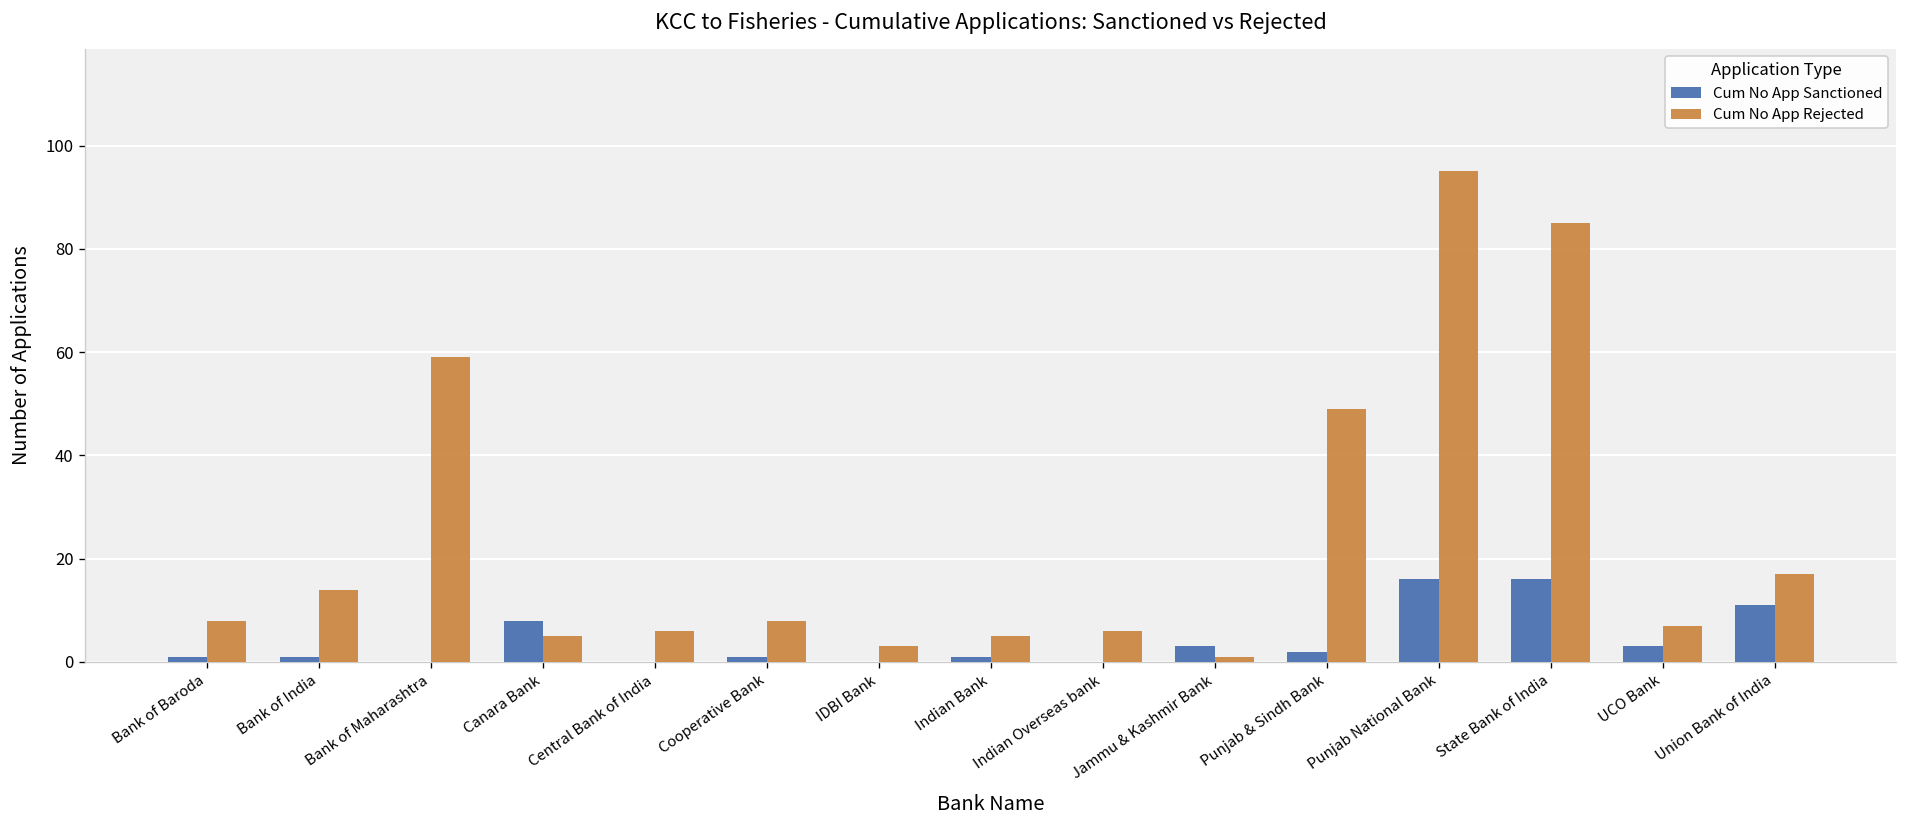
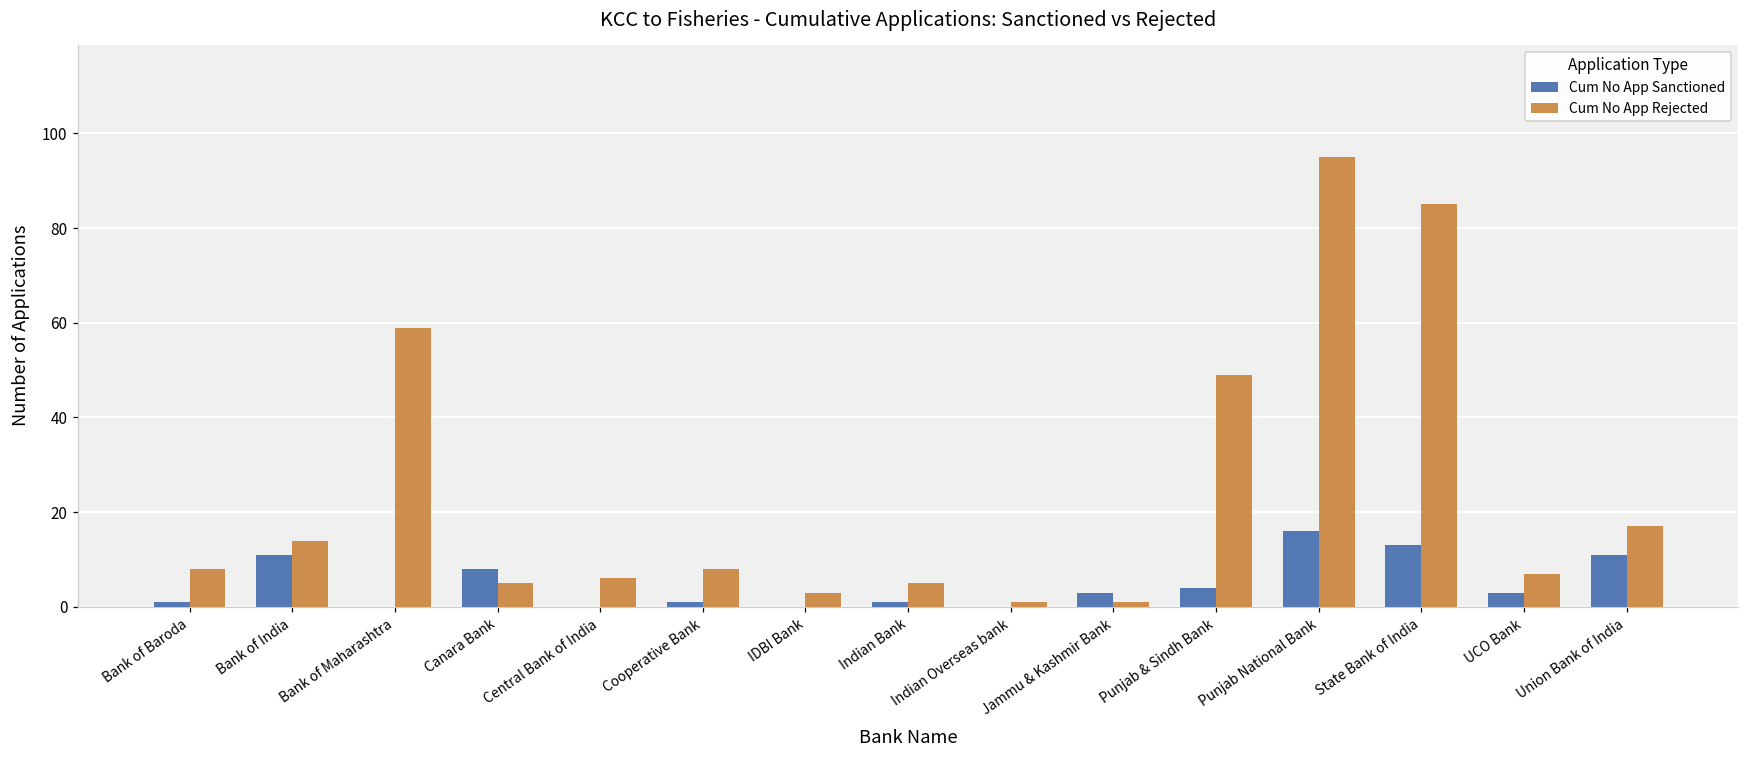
  {
    "Cum No App Sanctioned": {
      "Bank of Baroda": 1,
-     "Bank of India": 1,
+     "Bank of India": 11,
      "Bank of Maharashtra": 0,
      "Canara Bank": 8,
      "Central Bank of India": 0,
      "Cooperative Bank": 1,
      "IDBI Bank": 0,
      "Indian Bank": 1,
      "Indian Overseas bank": 0,
      "Jammu & Kashmir Bank": 3,
-     "Punjab & Sindh Bank": 2,
+     "Punjab & Sindh Bank": 4,
      "Punjab National Bank": 16,
-     "State Bank of India": 16,
+     "State Bank of India": 13,
      "UCO Bank": 3,
      "Union Bank of India": 11
    },
    "Cum No App Rejected": {
      "Bank of Baroda": 8,
      "Bank of India": 14,
      "Bank of Maharashtra": 59,
      "Canara Bank": 5,
      "Central Bank of India": 6,
      "Cooperative Bank": 8,
      "IDBI Bank": 3,
      "Indian Bank": 5,
-     "Indian Overseas bank": 6,
+     "Indian Overseas bank": 1,
      "Jammu & Kashmir Bank": 1,
      "Punjab & Sindh Bank": 49,
      "Punjab National Bank": 95,
      "State Bank of India": 85,
      "UCO Bank": 7,
      "Union Bank of India": 17
    }
  }
